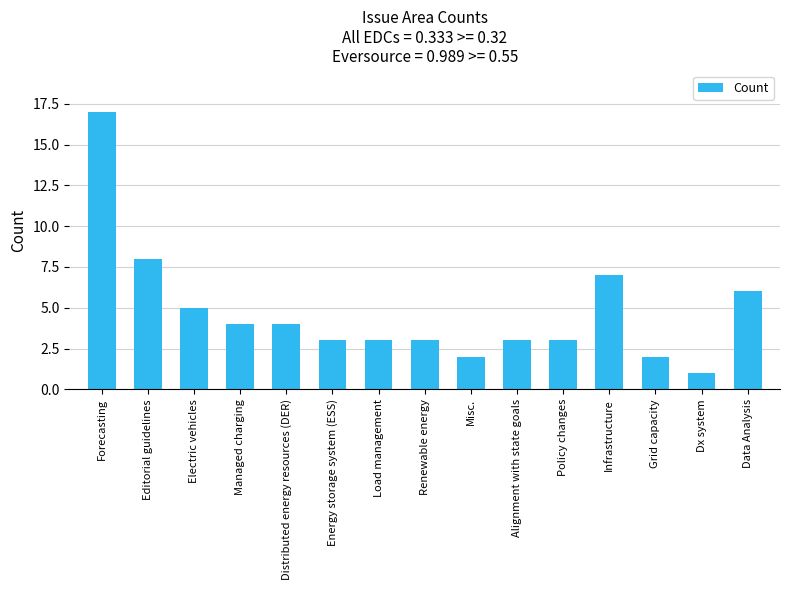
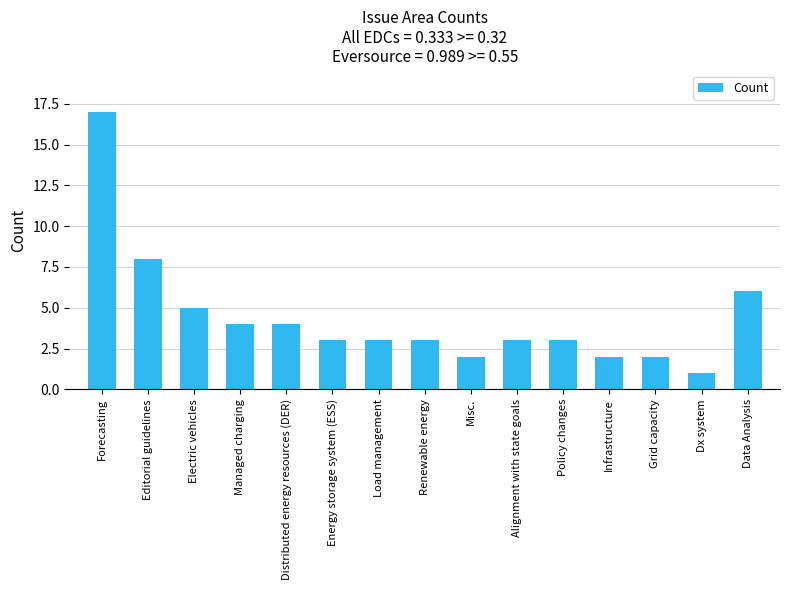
  {
    "Forecasting": 17,
    "Editorial guidelines": 8,
    "Electric vehicles": 5,
    "Managed charging": 4,
    "Distributed energy resources (DER)": 4,
    "Energy storage system (ESS)": 3,
    "Load management": 3,
    "Renewable energy": 3,
    "Misc.": 2,
    "Alignment with state goals": 3,
    "Policy changes": 3,
-   "Infrastructure": 7,
+   "Infrastructure": 2,
    "Grid capacity": 2,
    "Dx system": 1,
    "Data Analysis": 6
  }
